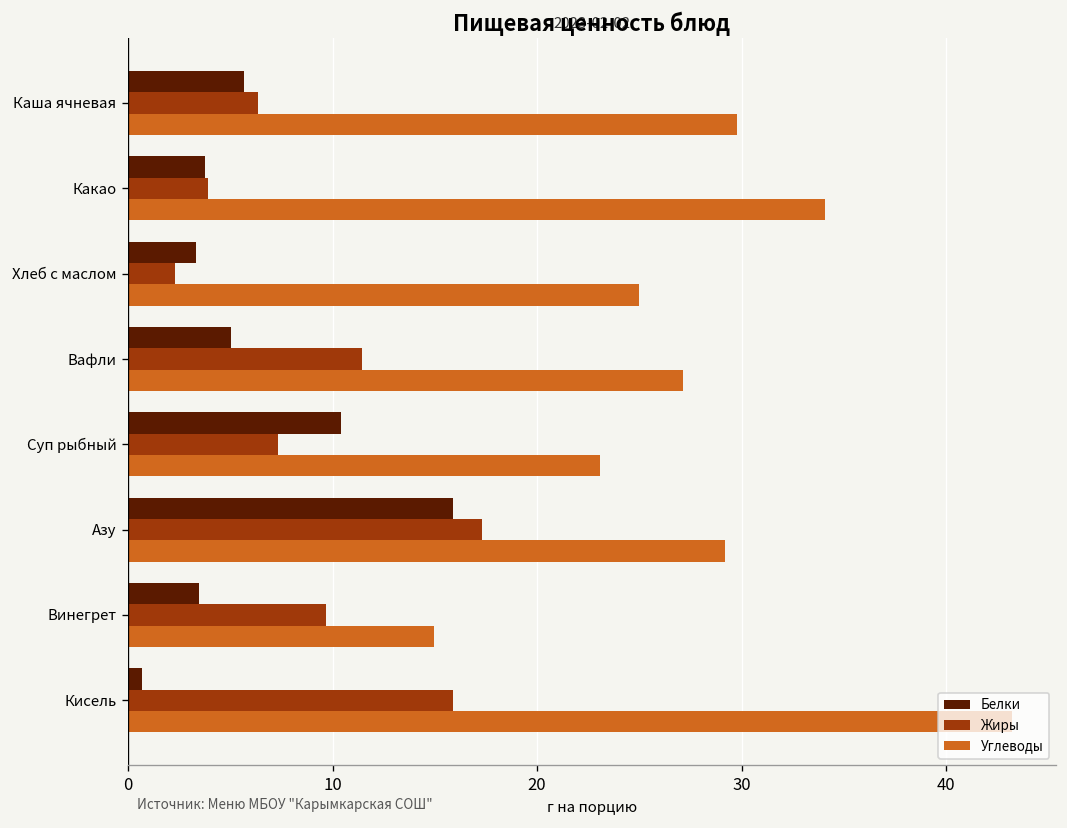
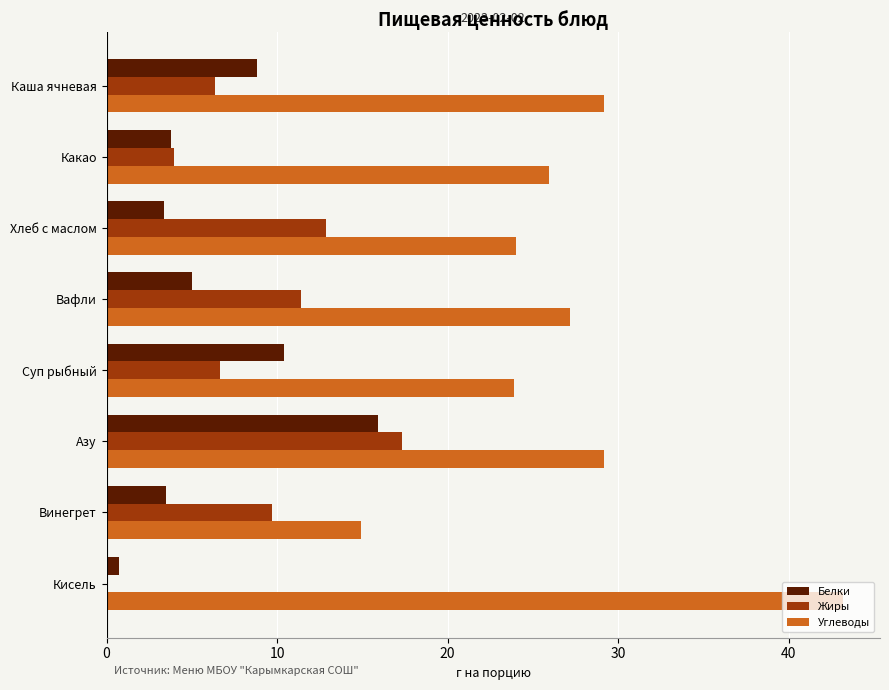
  {
    "Белки": {
-     "Каша ячневая": 5.7,
+     "Каша ячневая": 8.8,
      "Какао": 3.8,
      "Хлеб с маслом": 3.3,
      "Вафли": 5.0,
      "Суп рыбный": 10.4,
      "Азу": 15.9,
      "Винегрет": 3.5,
      "Кисель": 0.7
    },
    "Жиры": {
      "Каша ячневая": 6.4,
      "Какао": 3.9,
-     "Хлеб с маслом": 2.3,
+     "Хлеб с маслом": 12.8,
      "Вафли": 11.4,
-     "Суп рыбный": 7.4,
+     "Суп рыбный": 6.7,
      "Азу": 17.3,
      "Винегрет": 9.7,
-     "Кисель": 15.9
+     "Кисель": 0.0
    },
    "Углеводы": {
-     "Каша ячневая": 29.8,
-     "Какао": 34.1,
-     "Хлеб с маслом": 25,
+     "Каша ячневая": 29.2,
+     "Какао": 26.0,
+     "Хлеб с маслом": 24,
      "Вафли": 27.2,
-     "Суп рыбный": 23.1,
+     "Суп рыбный": 23.9,
      "Азу": 29.2,
      "Винегрет": 14.9
    }
  }
